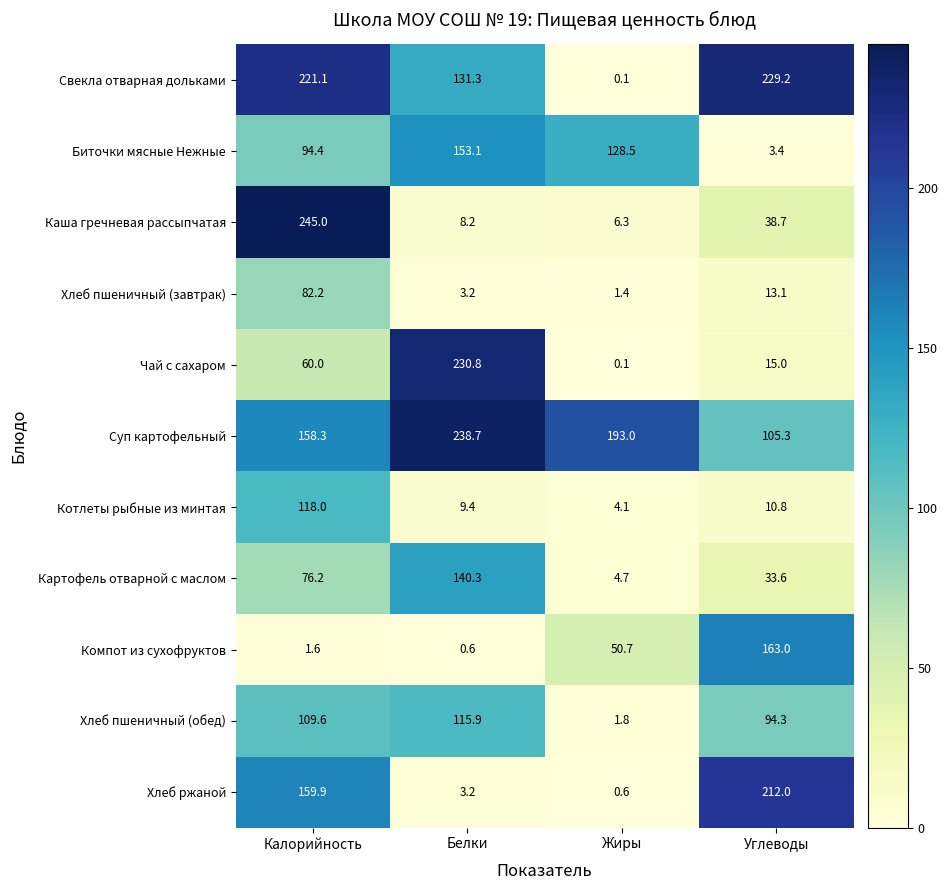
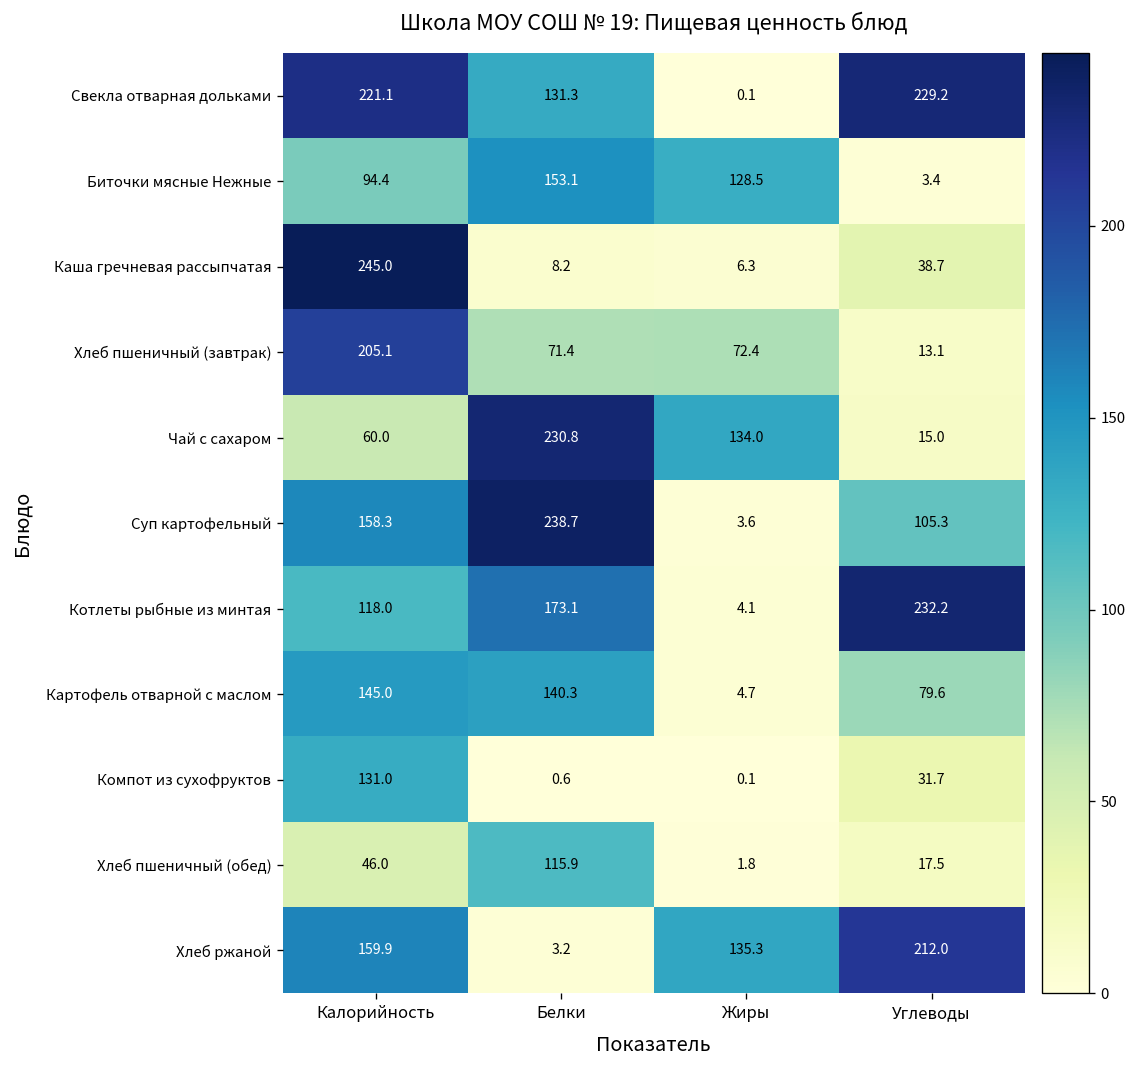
  {
    "Свекла отварная дольками": {
      "Калорийность": 221.1,
      "Белки": 131.3,
      "Жиры": 0.1,
      "Углеводы": 229.2
    },
    "Биточки мясные Нежные": {
      "Калорийность": 94.4,
      "Белки": 153.1,
      "Жиры": 128.5,
      "Углеводы": 3.4
    },
    "Каша гречневая рассыпчатая": {
      "Калорийность": 245.0,
      "Белки": 8.2,
      "Жиры": 6.3,
      "Углеводы": 38.7
    },
    "Хлеб пшеничный (завтрак)": {
-     "Калорийность": 82.2,
-     "Белки": 3.2,
-     "Жиры": 1.4,
+     "Калорийность": 205.1,
+     "Белки": 71.4,
+     "Жиры": 72.4,
      "Углеводы": 13.1
    },
    "Чай с сахаром": {
      "Калорийность": 60.0,
      "Белки": 230.8,
-     "Жиры": 0.1,
+     "Жиры": 134.0,
      "Углеводы": 15.0
    },
    "Суп картофельный": {
      "Калорийность": 158.3,
      "Белки": 238.7,
-     "Жиры": 193.0,
+     "Жиры": 3.6,
      "Углеводы": 105.3
    },
    "Котлеты рыбные из минтая": {
      "Калорийность": 118.0,
-     "Белки": 9.4,
+     "Белки": 173.1,
      "Жиры": 4.1,
-     "Углеводы": 10.8
+     "Углеводы": 232.2
    },
    "Картофель отварной с маслом": {
-     "Калорийность": 76.2,
+     "Калорийность": 145.0,
      "Белки": 140.3,
      "Жиры": 4.7,
-     "Углеводы": 33.6
+     "Углеводы": 79.6
    },
    "Компот из сухофруктов": {
-     "Калорийность": 1.6,
+     "Калорийность": 131.0,
      "Белки": 0.6,
-     "Жиры": 50.7,
-     "Углеводы": 163.0
+     "Жиры": 0.1,
+     "Углеводы": 31.7
    },
    "Хлеб пшеничный (обед)": {
-     "Калорийность": 109.6,
+     "Калорийность": 46.0,
      "Белки": 115.9,
      "Жиры": 1.8,
-     "Углеводы": 94.3
+     "Углеводы": 17.5
    },
    "Хлеб ржаной": {
      "Калорийность": 159.9,
      "Белки": 3.2,
-     "Жиры": 0.6,
+     "Жиры": 135.3,
      "Углеводы": 212.0
    }
  }
